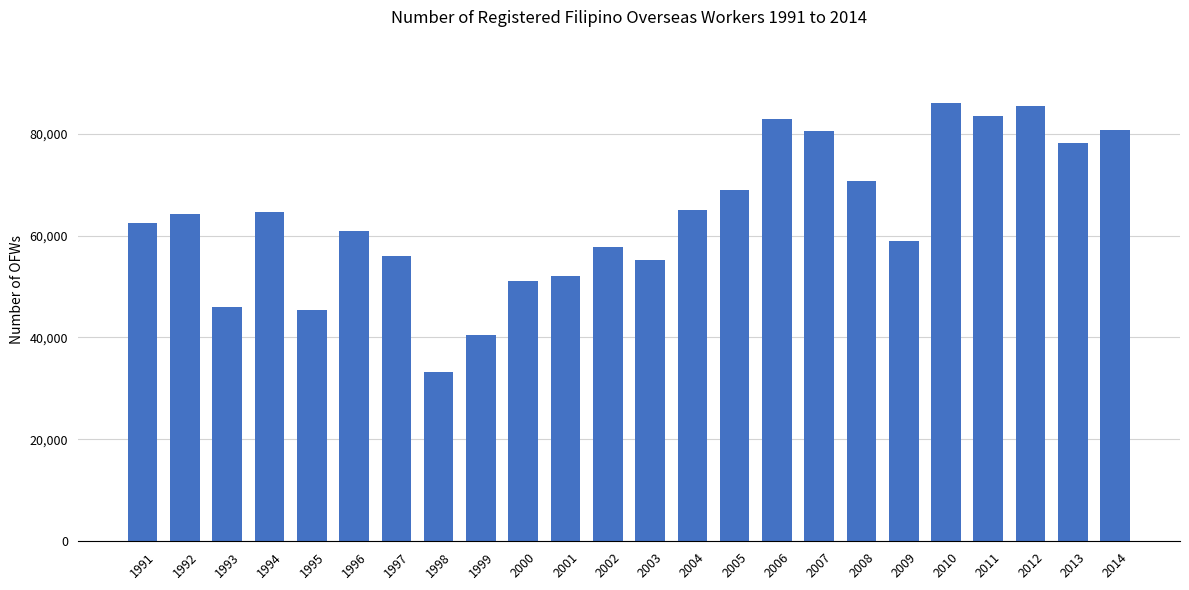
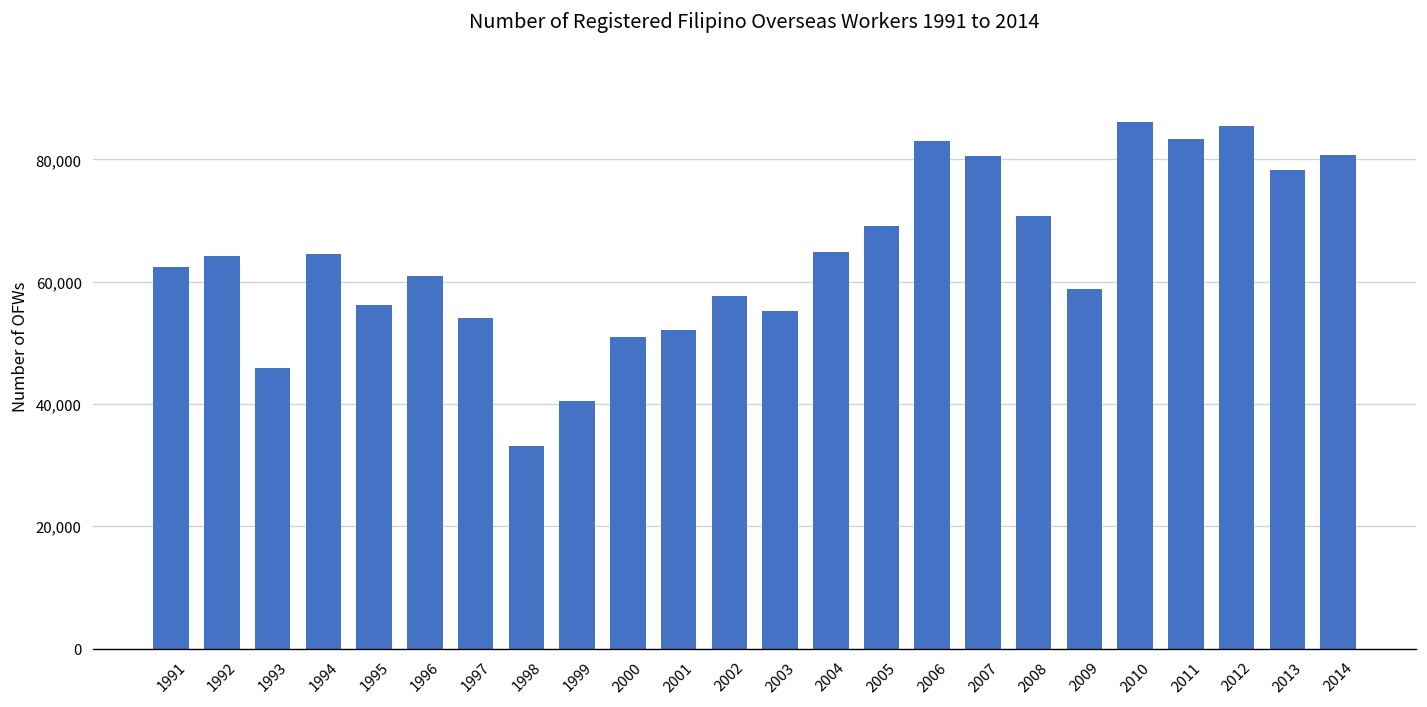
  {
    "1991": "62,000",
    "1992": "64,000",
    "1993": "46,000",
    "1994": "65,000",
-   "1995": "45,000",
+   "1995": "56,000",
    "1996": "61,000",
-   "1997": "56,000",
+   "1997": "54,000",
    "1998": "33,000",
    "1999": "41,000",
    "2000": "51,000",
    "2001": "52,000",
    "2002": "58,000",
    "2003": "55,000",
    "2004": "65,000",
    "2005": "69,000",
    "2006": "83,000",
    "2007": "81,000",
    "2008": "71,000",
    "2009": "59,000",
    "2010": "86,000",
    "2011": "83,000",
    "2012": "85,000",
    "2013": "78,000",
    "2014": "81,000"
  }
